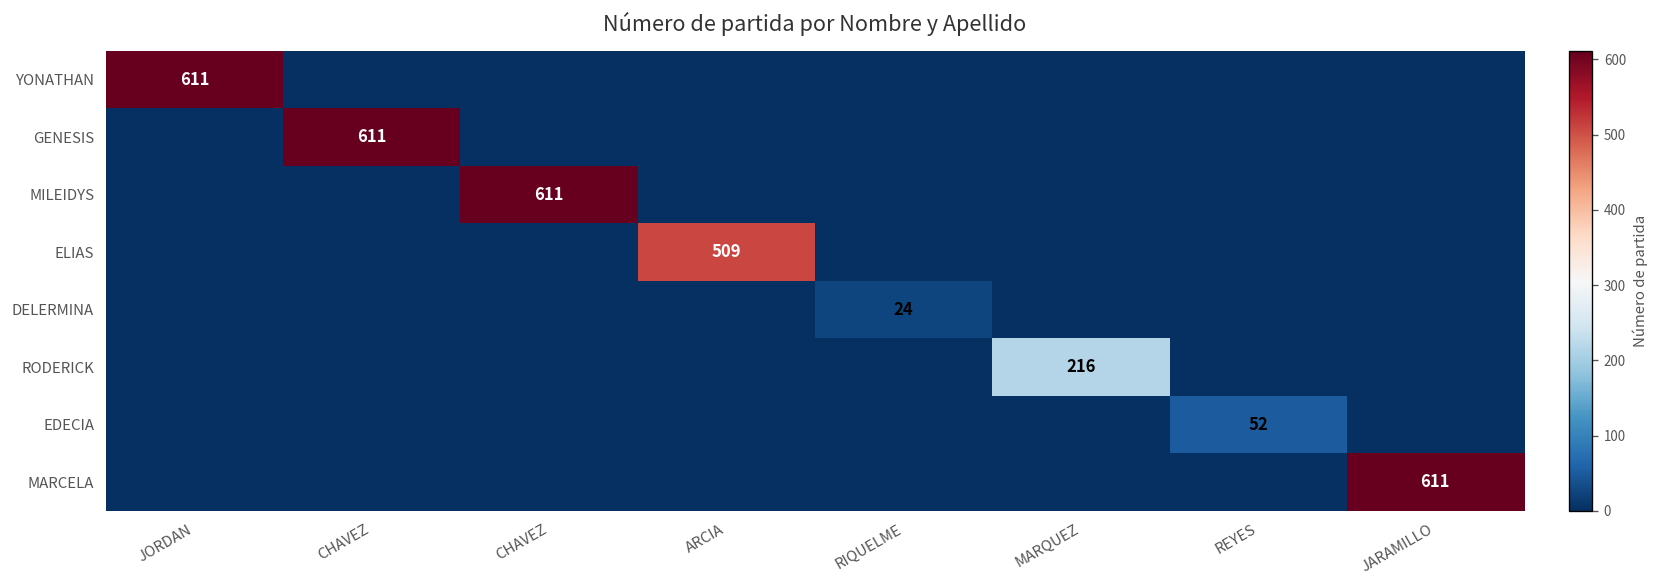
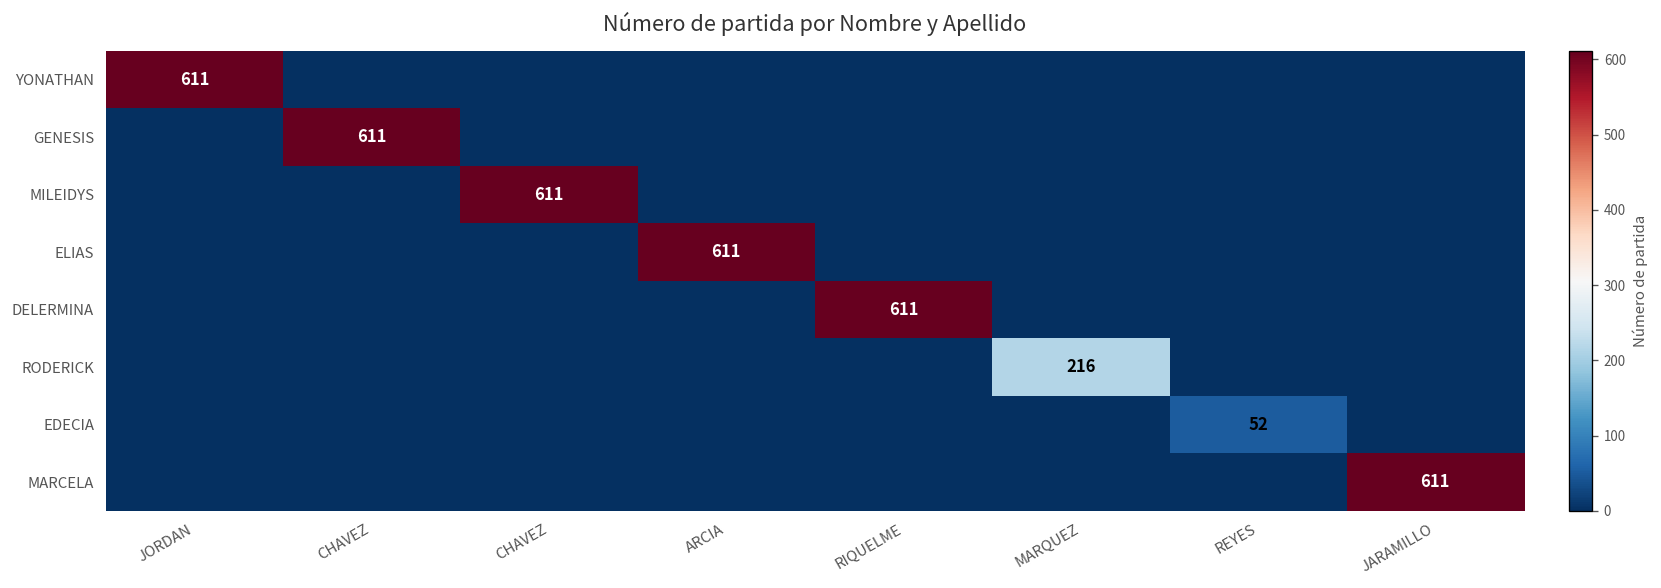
  {
    "YONATHAN": {
      "JORDAN": 611
    },
    "ELIAS": {
-     "ARCIA": 509
+     "ARCIA": 611
    },
    "DELERMINA": {
-     "RIQUELME": 24
+     "RIQUELME": 611
    },
    "RODERICK": {
      "MARQUEZ": 216
    },
    "EDECIA": {
      "REYES": 52
    },
    "MARCELA": {
      "JARAMILLO": 611
    }
  }
